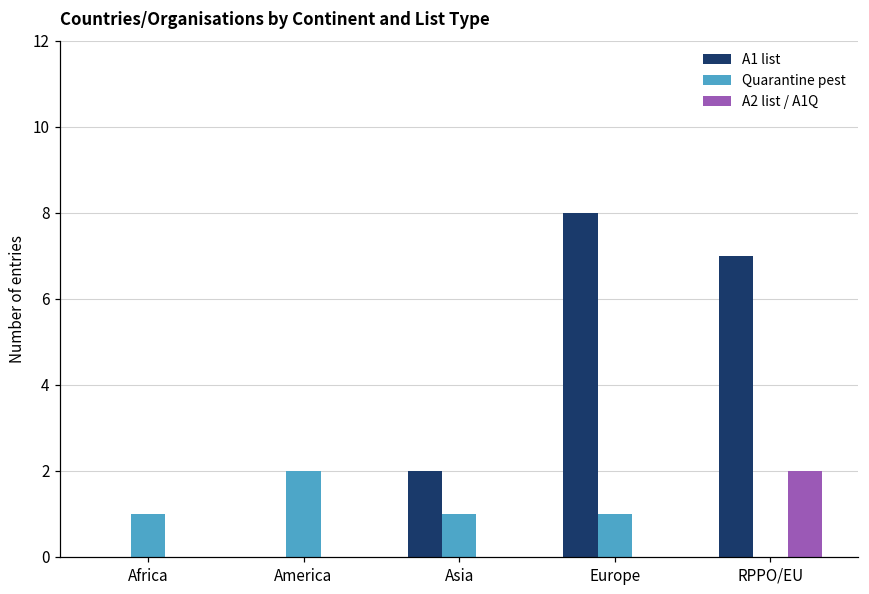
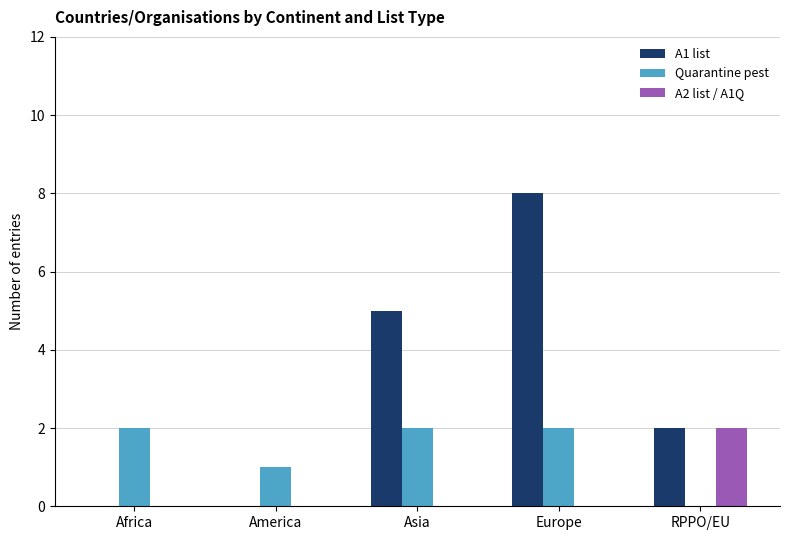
  {
    "A1 list": {
      "Africa": 0,
      "America": 0,
-     "Asia": 2,
+     "Asia": 5,
      "Europe": 8,
-     "RPPO/EU": 7
+     "RPPO/EU": 2
    },
    "Quarantine pest": {
-     "Africa": 1,
-     "America": 2,
-     "Asia": 1,
-     "Europe": 1,
+     "Africa": 2,
+     "America": 1,
+     "Asia": 2,
+     "Europe": 2,
      "RPPO/EU": 0
    },
    "A2 list / A1Q": {
      "Africa": 0,
      "America": 0,
      "Asia": 0,
      "Europe": 0,
      "RPPO/EU": 2
    }
  }
